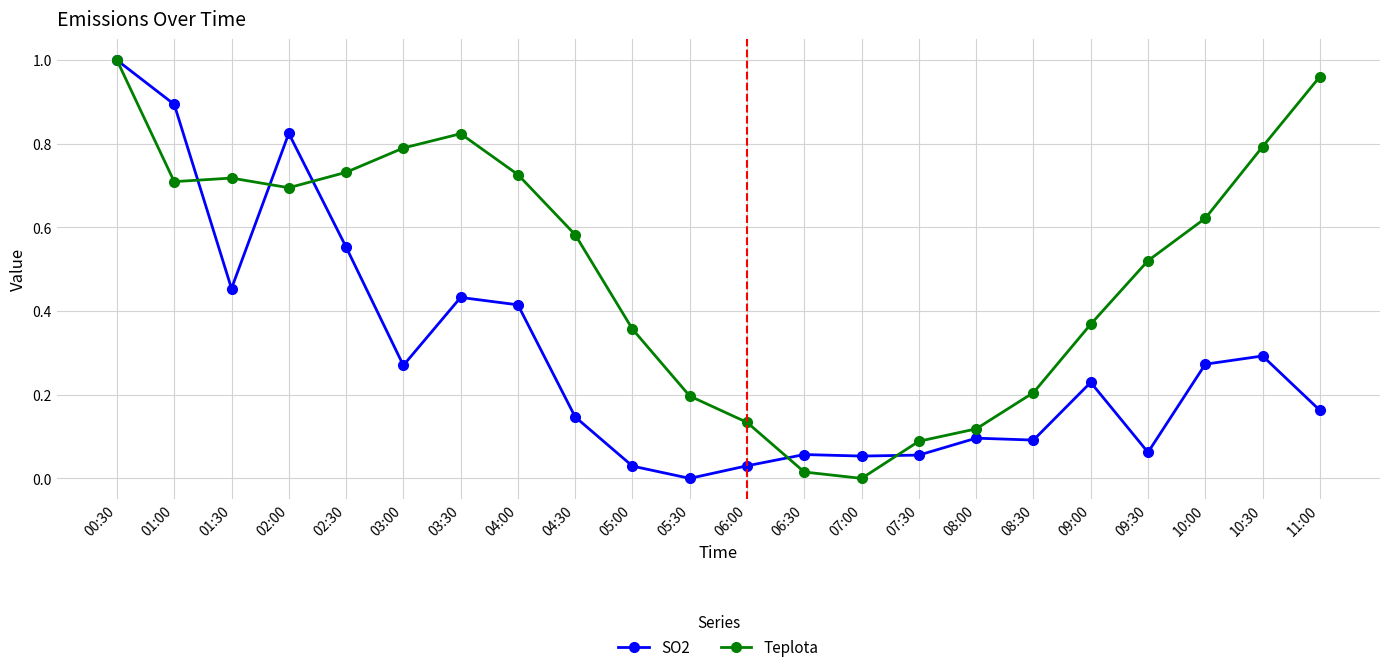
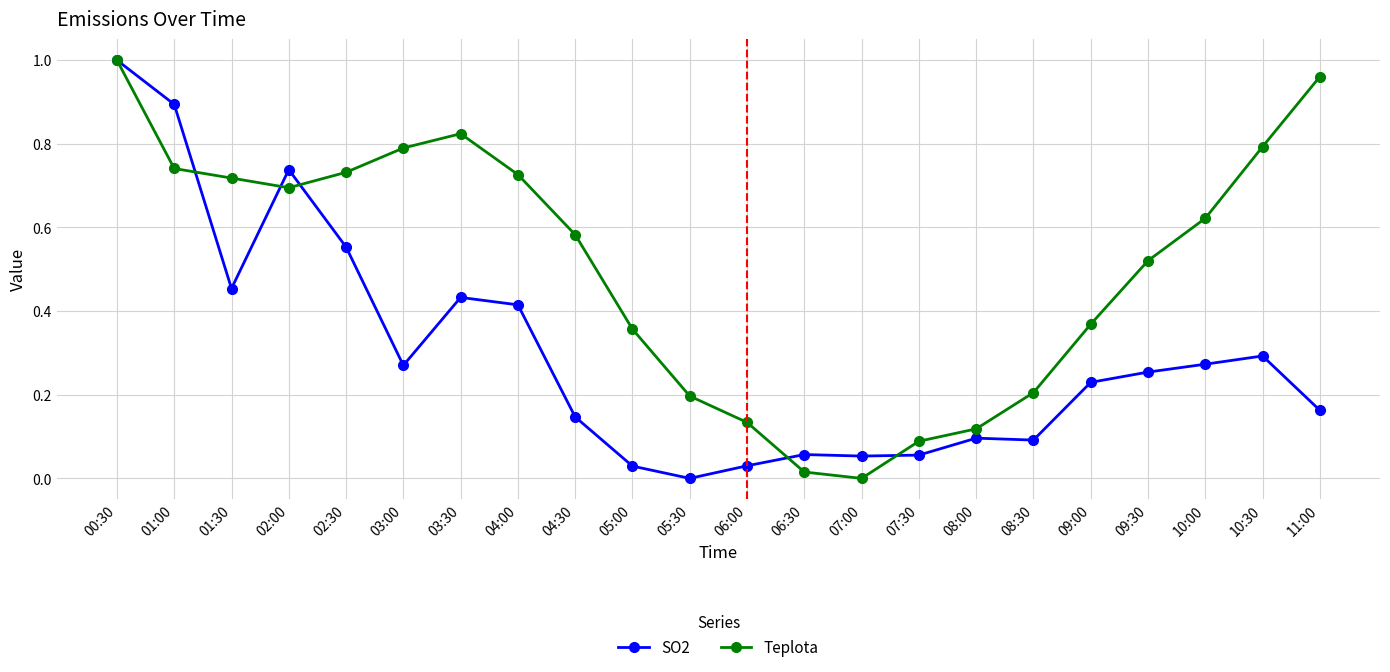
  {
    "SO2": {
      "01:00": 0.89,
      "01:30": 0.45,
-     "02:00": 0.82,
+     "02:00": 0.74,
      "02:30": 0.55,
      "03:00": 0.27,
      "03:30": 0.43,
      "04:00": 0.41,
      "04:30": 0.15,
      "05:00": 0.03,
      "05:30": 0.00,
      "06:00": 0.03,
      "06:30": 0.06,
      "07:00": 0.05,
      "07:30": 0.06,
      "08:00": 0.10,
      "08:30": 0.09,
      "09:00": 0.23,
-     "09:30": 0.06,
+     "09:30": 0.25,
      "10:00": 0.27,
      "10:30": 0.29,
      "11:00": 0.16
    },
    "Teplota": {
-     "01:00": 0.71,
+     "01:00": 0.74,
      "01:30": 0.72,
      "02:00": 0.69,
      "02:30": 0.73,
      "03:00": 0.79,
      "03:30": 0.82,
      "04:00": 0.73,
      "04:30": 0.58,
      "05:00": 0.36,
      "05:30": 0.20,
      "06:00": 0.13,
      "06:30": 0.02,
      "07:00": 0.00,
      "07:30": 0.09,
      "08:00": 0.12,
      "08:30": 0.21,
      "09:00": 0.37,
      "09:30": 0.52,
      "10:00": 0.62,
      "10:30": 0.79,
      "11:00": 0.96
    }
  }
